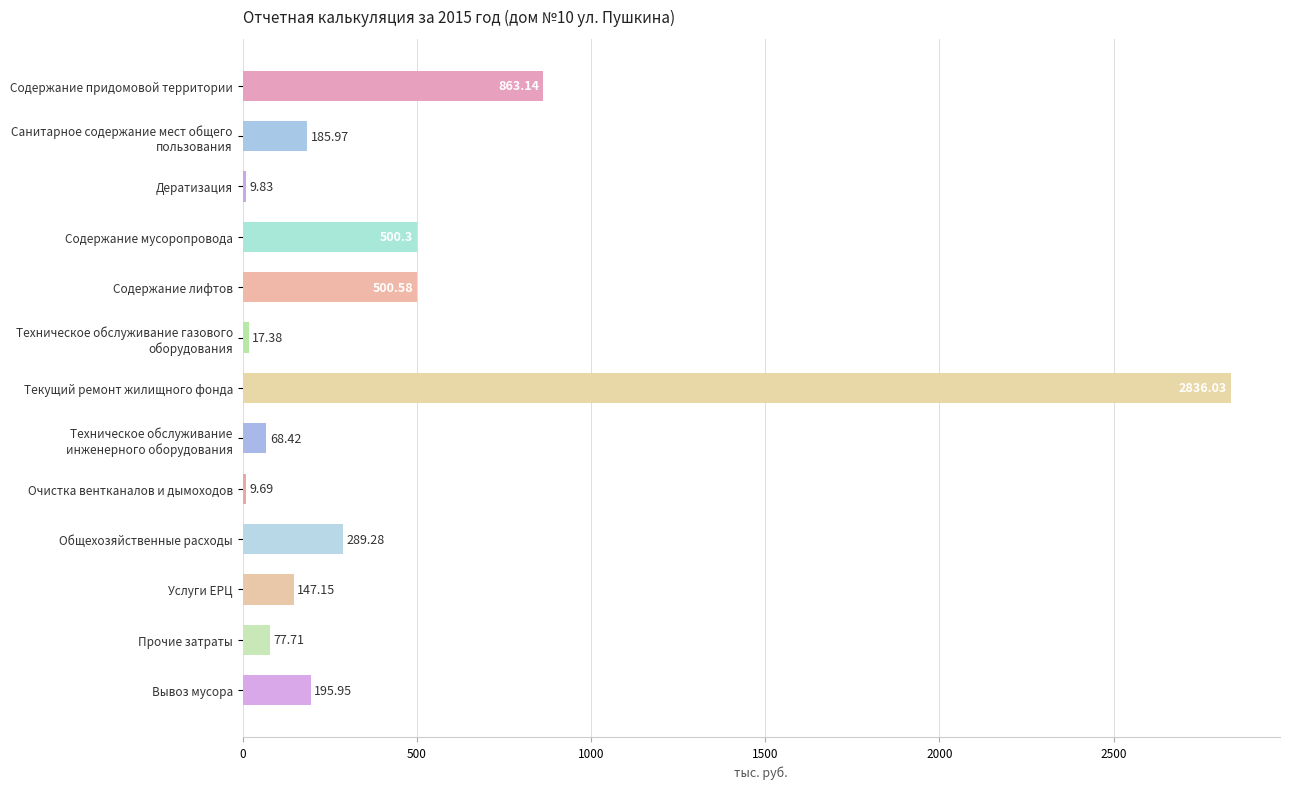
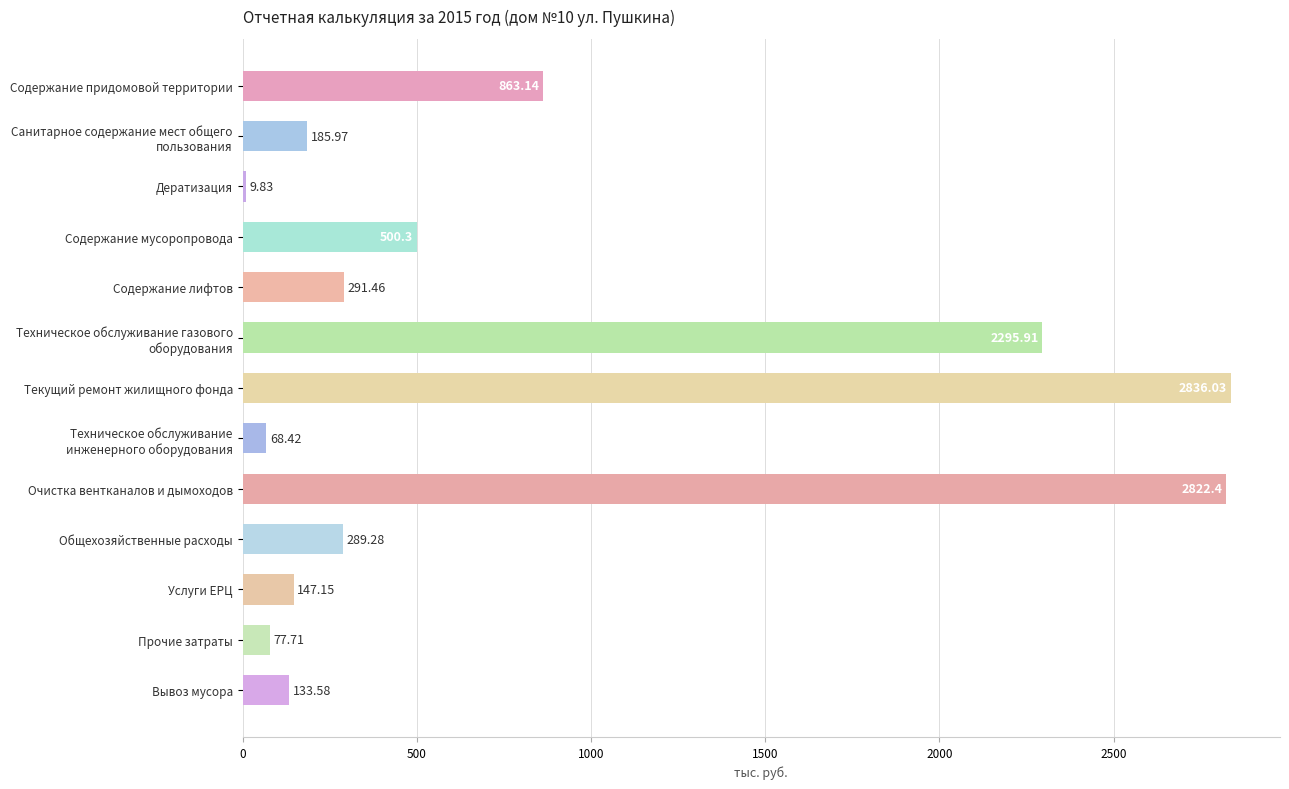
  {
    "Содержание придомовой территории": 863.14,
    "Санитарное содержание мест общего пользования": 185.97,
    "Дератизация": 9.83,
    "Содержание мусоропровода": 500.3,
-   "Содержание лифтов": 500.58,
-   "Техническое обслуживание газового оборудования": 17.38,
+   "Содержание лифтов": 291.46,
+   "Техническое обслуживание газового оборудования": 2295.91,
    "Текущий ремонт жилищного фонда": 2836.03,
    "Техническое обслуживание инженерного оборудования": 68.42,
-   "Очистка вентканалов и дымоходов": 9.69,
+   "Очистка вентканалов и дымоходов": 2822.4,
    "Общехозяйственные расходы": 289.28,
    "Услуги ЕРЦ": 147.15,
    "Прочие затраты": 77.71,
-   "Вывоз мусора": 195.95
+   "Вывоз мусора": 133.58
  }
